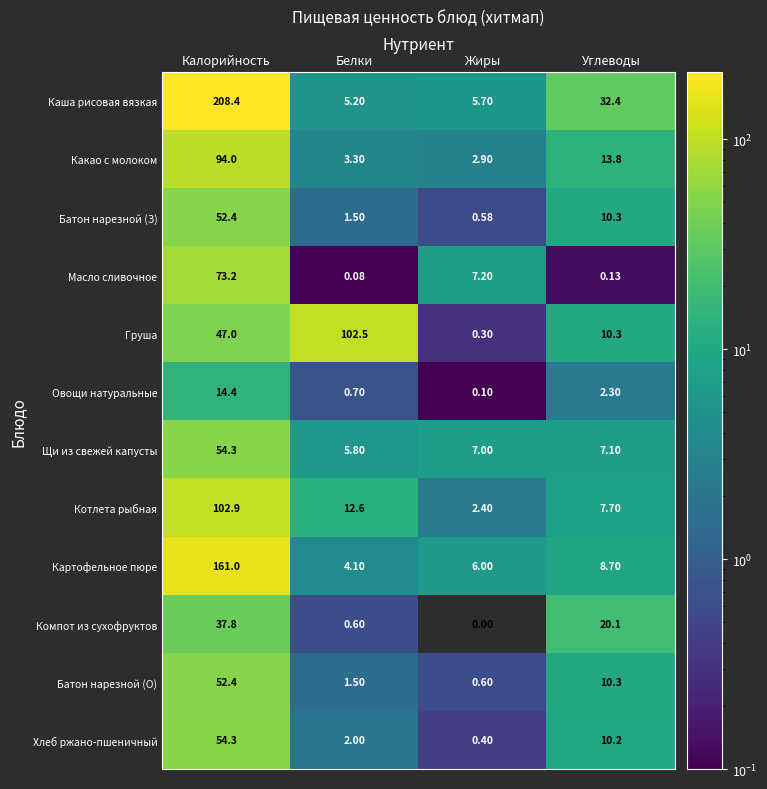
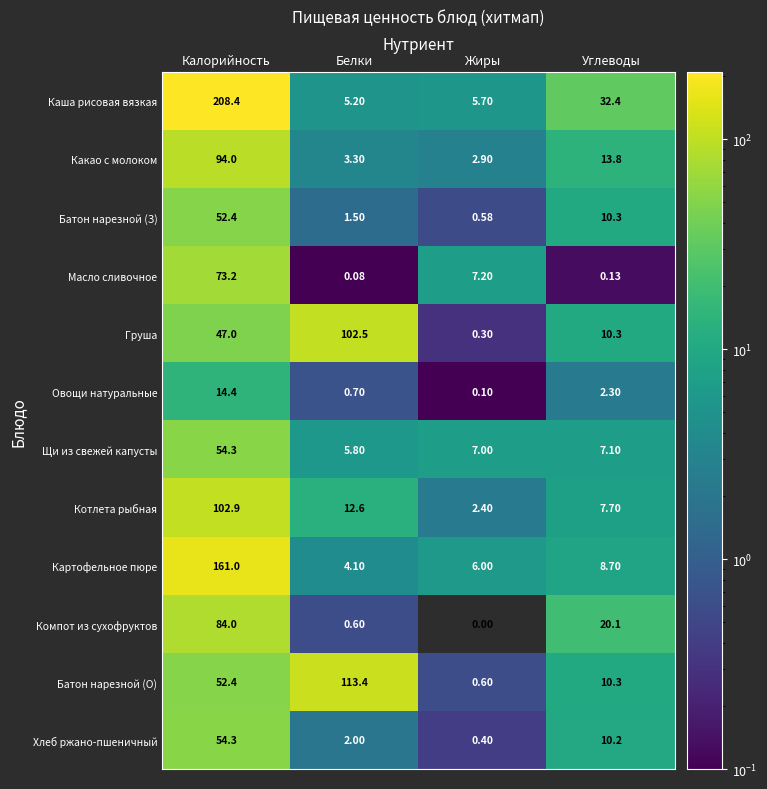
  {
    "Каша рисовая вязкая": {
      "Калорийность": 208.4,
      "Белки": 5.20,
      "Жиры": 5.70,
      "Углеводы": 32.4
    },
    "Какао с молоком": {
      "Калорийность": 94.0,
      "Белки": 3.30,
      "Жиры": 2.90,
      "Углеводы": 13.8
    },
    "Батон нарезной (З)": {
      "Калорийность": 52.4,
      "Белки": 1.50,
      "Жиры": 0.58,
      "Углеводы": 10.3
    },
    "Масло сливочное": {
      "Калорийность": 73.2,
      "Белки": 0.08,
      "Жиры": 7.20,
      "Углеводы": 0.13
    },
    "Груша": {
      "Калорийность": 47.0,
      "Белки": 102.5,
      "Жиры": 0.30,
      "Углеводы": 10.3
    },
    "Овощи натуральные": {
      "Калорийность": 14.4,
      "Белки": 0.70,
      "Жиры": 0.10,
      "Углеводы": 2.30
    },
    "Щи из свежей капусты": {
      "Калорийность": 54.3,
      "Белки": 5.80,
      "Жиры": 7.00,
      "Углеводы": 7.10
    },
    "Котлета рыбная": {
      "Калорийность": 102.9,
      "Белки": 12.6,
      "Жиры": 2.40,
      "Углеводы": 7.70
    },
    "Картофельное пюре": {
      "Калорийность": 161.0,
      "Белки": 4.10,
      "Жиры": 6.00,
      "Углеводы": 8.70
    },
    "Компот из сухофруктов": {
-     "Калорийность": 37.8,
+     "Калорийность": 84.0,
      "Белки": 0.60,
      "Углеводы": 20.1
    },
    "Батон нарезной (О)": {
      "Калорийность": 52.4,
-     "Белки": 1.50,
+     "Белки": 113.4,
      "Жиры": 0.60,
      "Углеводы": 10.3
    },
    "Хлеб ржано-пшеничный": {
      "Калорийность": 54.3,
      "Белки": 2.00,
      "Жиры": 0.40,
      "Углеводы": 10.2
    }
  }
